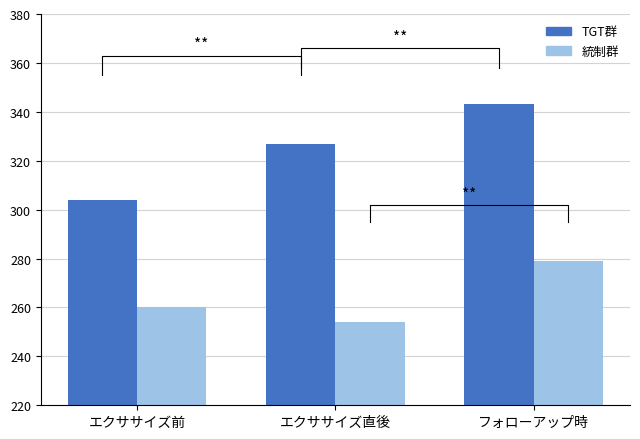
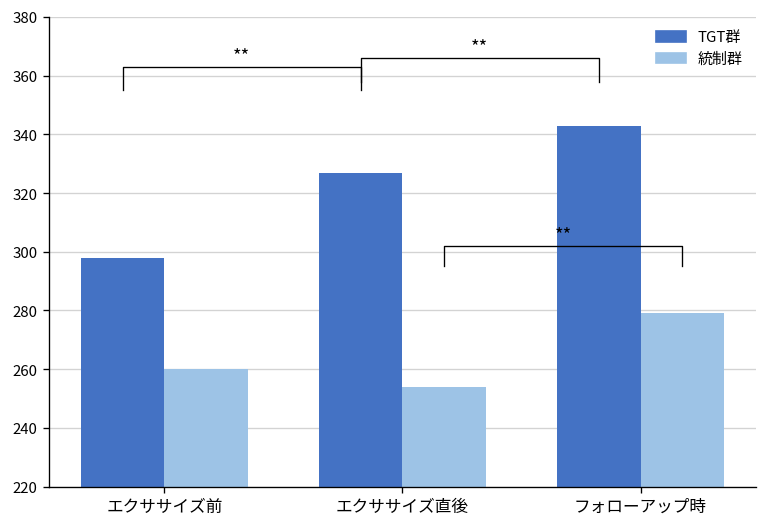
  {
    "TGT群": {
-     "エクササイズ前": 304,
+     "エクササイズ前": 298,
      "エクササイズ直後": 327,
      "フォローアップ時": 343
    },
    "統制群": {
      "エクササイズ前": 260,
      "エクササイズ直後": 254,
      "フォローアップ時": 279
    }
  }
